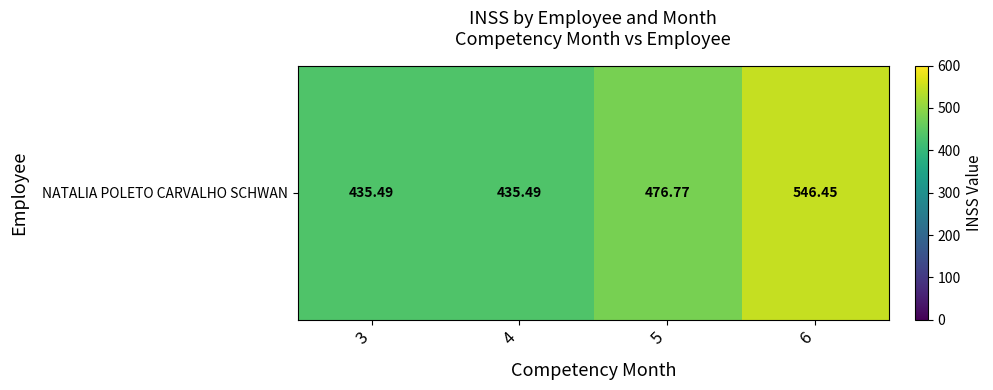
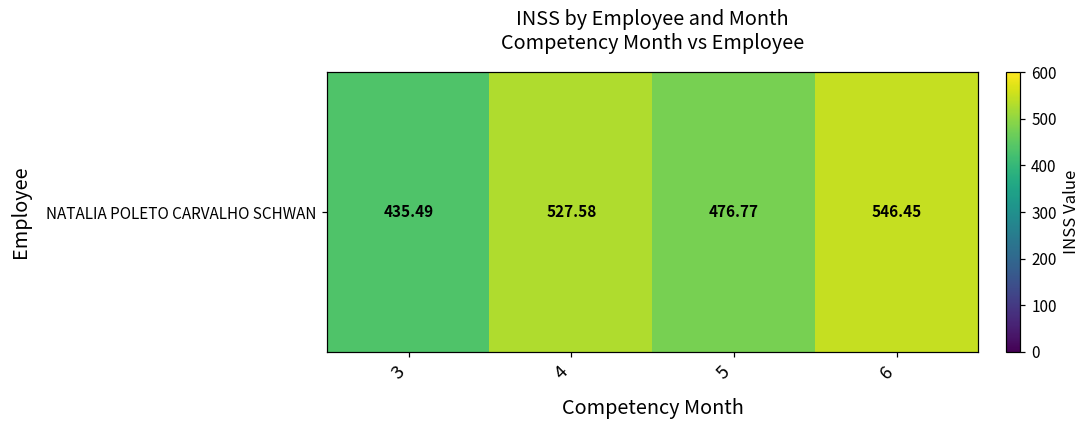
  {
    "NATALIA POLETO CARVALHO SCHWAN": {
      "3": 435.49,
-     "4": 435.49,
+     "4": 527.58,
      "5": 476.77,
      "6": 546.45
    }
  }
